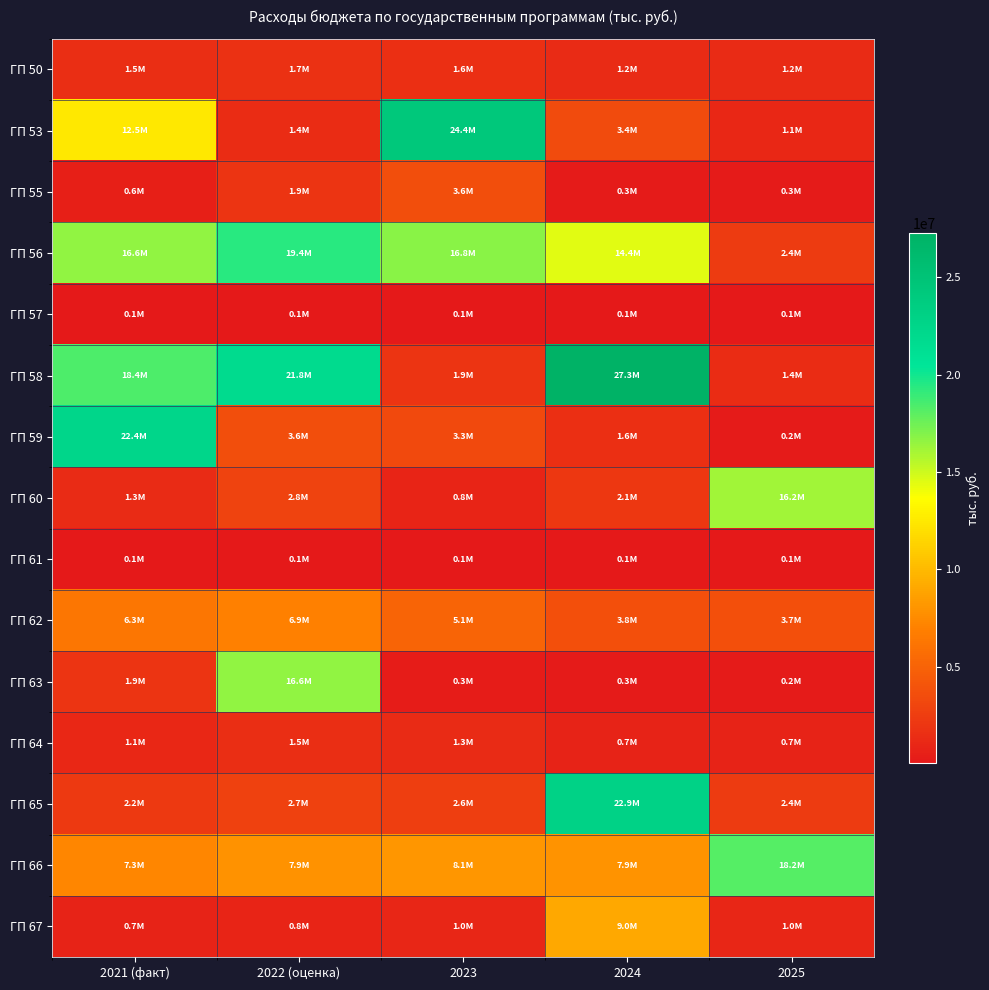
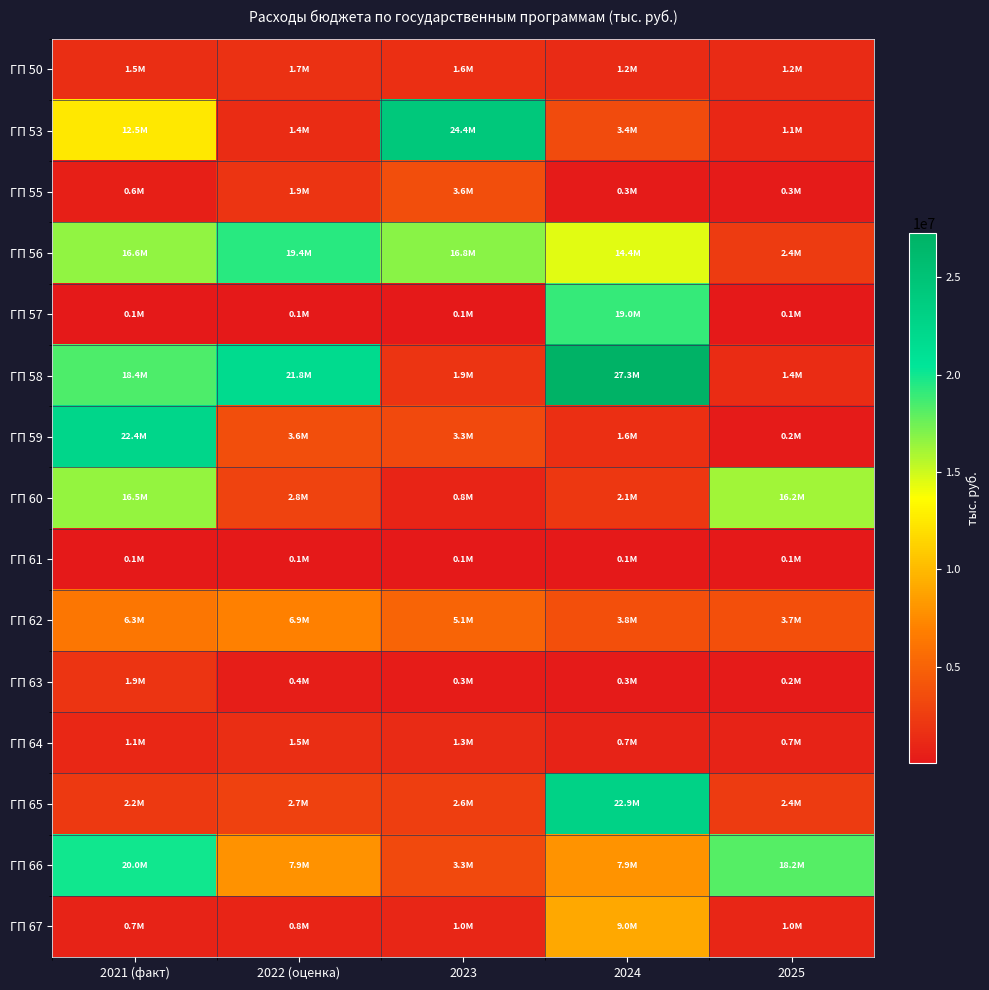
  {
    "ГП 50": {
      "2021 (факт)": "1.5M",
      "2022 (оценка)": "1.7M",
      "2023": "1.6M",
      "2024": "1.2M",
      "2025": "1.2M"
    },
    "ГП 53": {
      "2021 (факт)": "12.5M",
      "2022 (оценка)": "1.4M",
      "2023": "24.4M",
      "2024": "3.4M",
      "2025": "1.1M"
    },
    "ГП 55": {
      "2021 (факт)": "0.6M",
      "2022 (оценка)": "1.9M",
      "2023": "3.6M",
      "2024": "0.3M",
      "2025": "0.3M"
    },
    "ГП 56": {
      "2021 (факт)": "16.6M",
      "2022 (оценка)": "19.4M",
      "2023": "16.8M",
      "2024": "14.4M",
      "2025": "2.4M"
    },
    "ГП 57": {
      "2021 (факт)": "0.1M",
      "2022 (оценка)": "0.1M",
      "2023": "0.1M",
-     "2024": "0.1M",
+     "2024": "19.0M",
      "2025": "0.1M"
    },
    "ГП 58": {
      "2021 (факт)": "18.4M",
      "2022 (оценка)": "21.8M",
      "2023": "1.9M",
      "2024": "27.3M",
      "2025": "1.4M"
    },
    "ГП 59": {
      "2021 (факт)": "22.4M",
      "2022 (оценка)": "3.6M",
      "2023": "3.3M",
      "2024": "1.6M",
      "2025": "0.2M"
    },
    "ГП 60": {
-     "2021 (факт)": "1.3M",
+     "2021 (факт)": "16.5M",
      "2022 (оценка)": "2.8M",
      "2023": "0.8M",
      "2024": "2.1M",
      "2025": "16.2M"
    },
    "ГП 61": {
      "2021 (факт)": "0.1M",
      "2022 (оценка)": "0.1M",
      "2023": "0.1M",
      "2024": "0.1M",
      "2025": "0.1M"
    },
    "ГП 62": {
      "2021 (факт)": "6.3M",
      "2022 (оценка)": "6.9M",
      "2023": "5.1M",
      "2024": "3.8M",
      "2025": "3.7M"
    },
    "ГП 63": {
      "2021 (факт)": "1.9M",
-     "2022 (оценка)": "16.6M",
+     "2022 (оценка)": "0.4M",
      "2023": "0.3M",
      "2024": "0.3M",
      "2025": "0.2M"
    },
    "ГП 64": {
      "2021 (факт)": "1.1M",
      "2022 (оценка)": "1.5M",
      "2023": "1.3M",
      "2024": "0.7M",
      "2025": "0.7M"
    },
    "ГП 65": {
      "2021 (факт)": "2.2M",
      "2022 (оценка)": "2.7M",
      "2023": "2.6M",
      "2024": "22.9M",
      "2025": "2.4M"
    },
    "ГП 66": {
-     "2021 (факт)": "7.3M",
+     "2021 (факт)": "20.0M",
      "2022 (оценка)": "7.9M",
-     "2023": "8.1M",
+     "2023": "3.3M",
      "2024": "7.9M",
      "2025": "18.2M"
    },
    "ГП 67": {
      "2021 (факт)": "0.7M",
      "2022 (оценка)": "0.8M",
      "2023": "1.0M",
      "2024": "9.0M",
      "2025": "1.0M"
    }
  }
